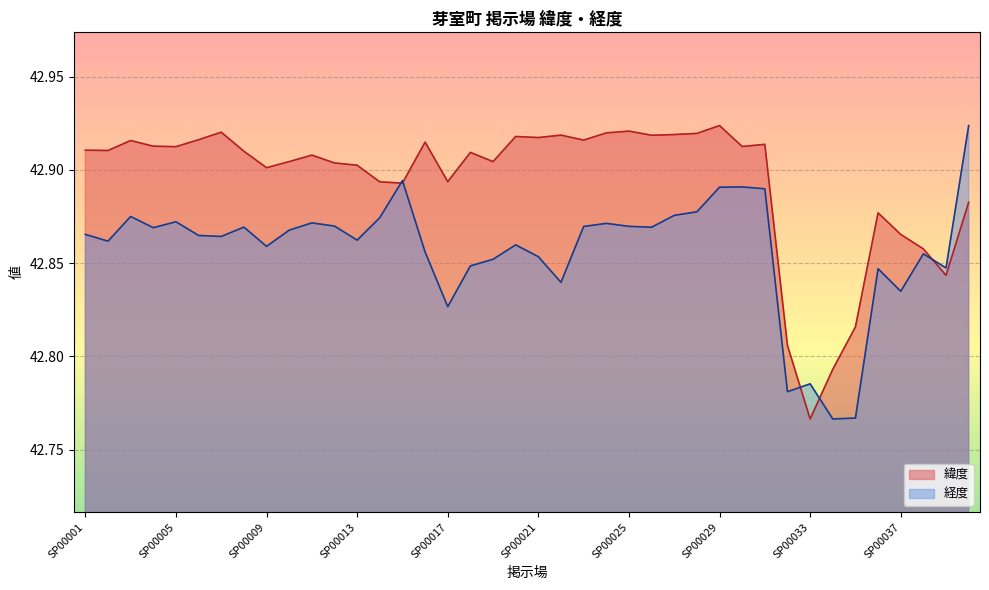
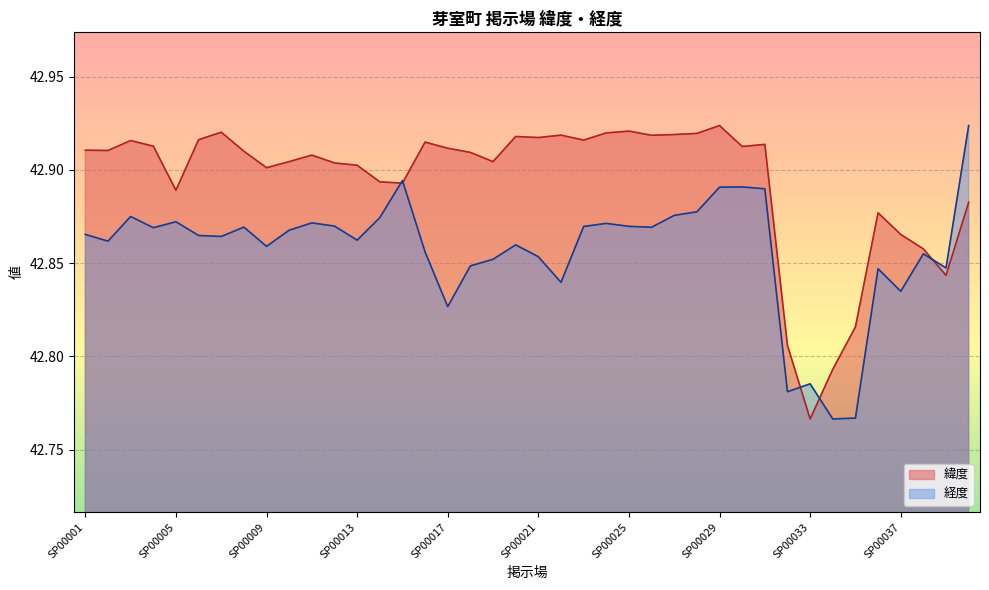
  {
    "緯度": {
      "SP00001": 42.911,
-     "SP00005": 42.913,
+     "SP00005": 42.889,
      "SP00009": 42.901,
      "SP00013": 42.903,
-     "SP00017": 42.894,
+     "SP00017": 42.912,
      "SP00021": 42.917,
      "SP00025": 42.921,
      "SP00029": 42.924,
      "SP00033": 42.767,
      "SP00037": 42.865
    },
    "経度": {
      "SP00001": 42.865,
      "SP00005": 42.872,
      "SP00009": 42.859,
      "SP00013": 42.862,
      "SP00017": 42.827,
      "SP00021": 42.853,
      "SP00025": 42.870,
      "SP00029": 42.891,
      "SP00033": 42.785,
      "SP00037": 42.835
    }
  }
